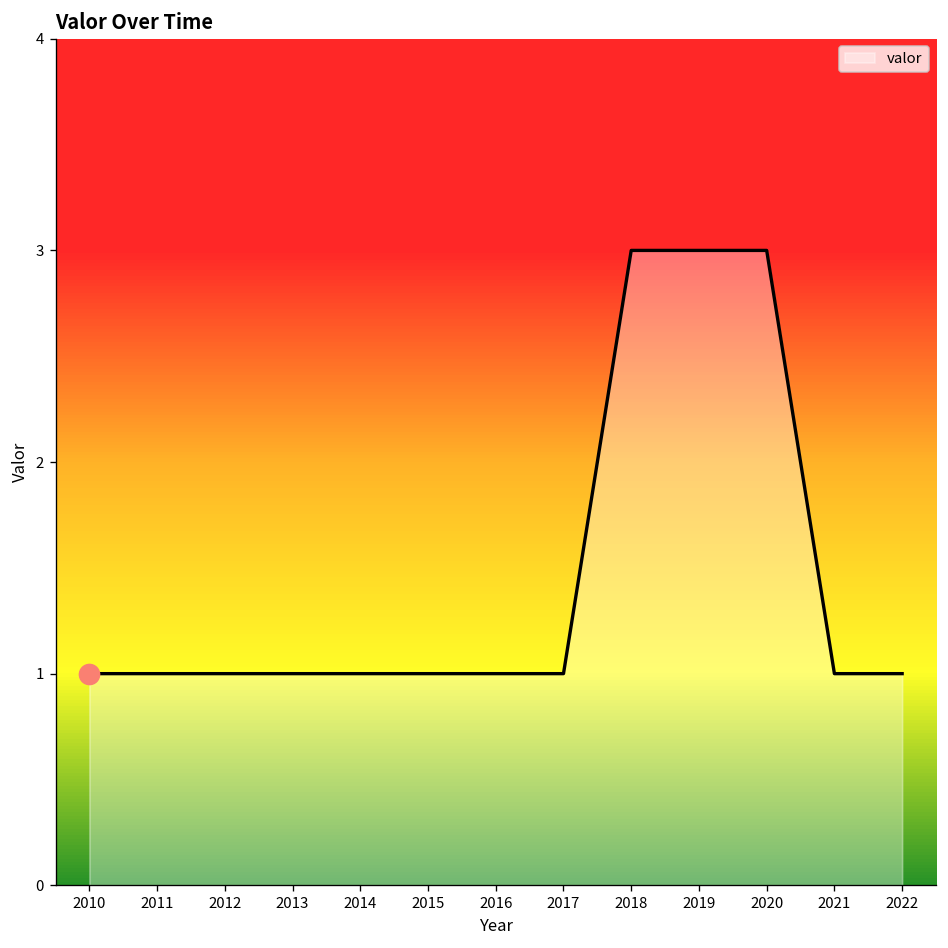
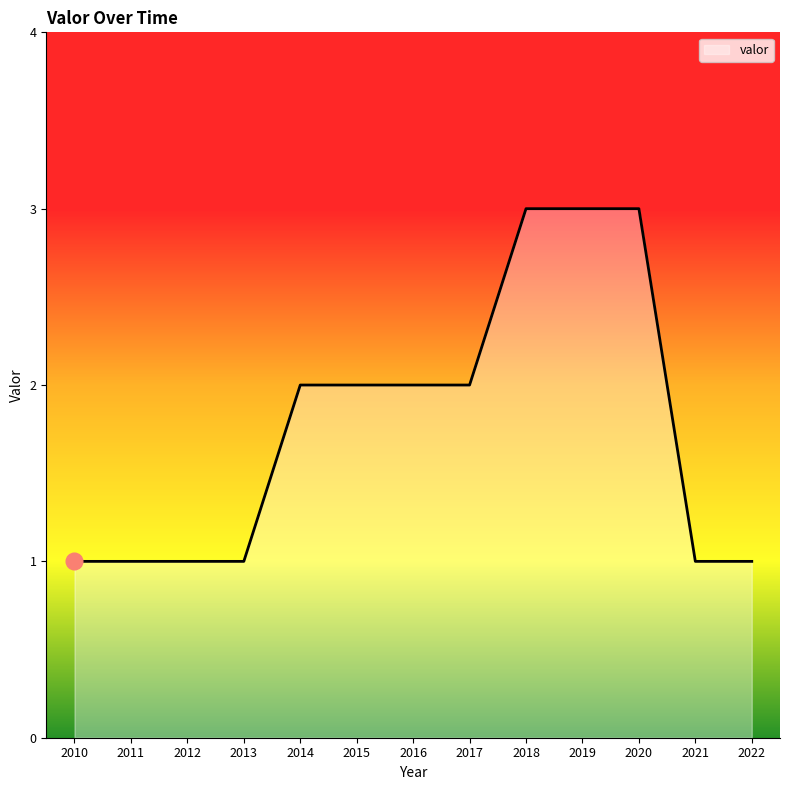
  {
    "valor": {
      "2011": 1,
      "2012": 1,
      "2013": 1,
-     "2014": 1,
-     "2015": 1,
-     "2016": 1,
-     "2017": 1,
+     "2014": 2,
+     "2015": 2,
+     "2016": 2,
+     "2017": 2,
      "2018": 3,
      "2019": 3,
      "2020": 3,
      "2021": 1,
      "2022": 1
    }
  }
